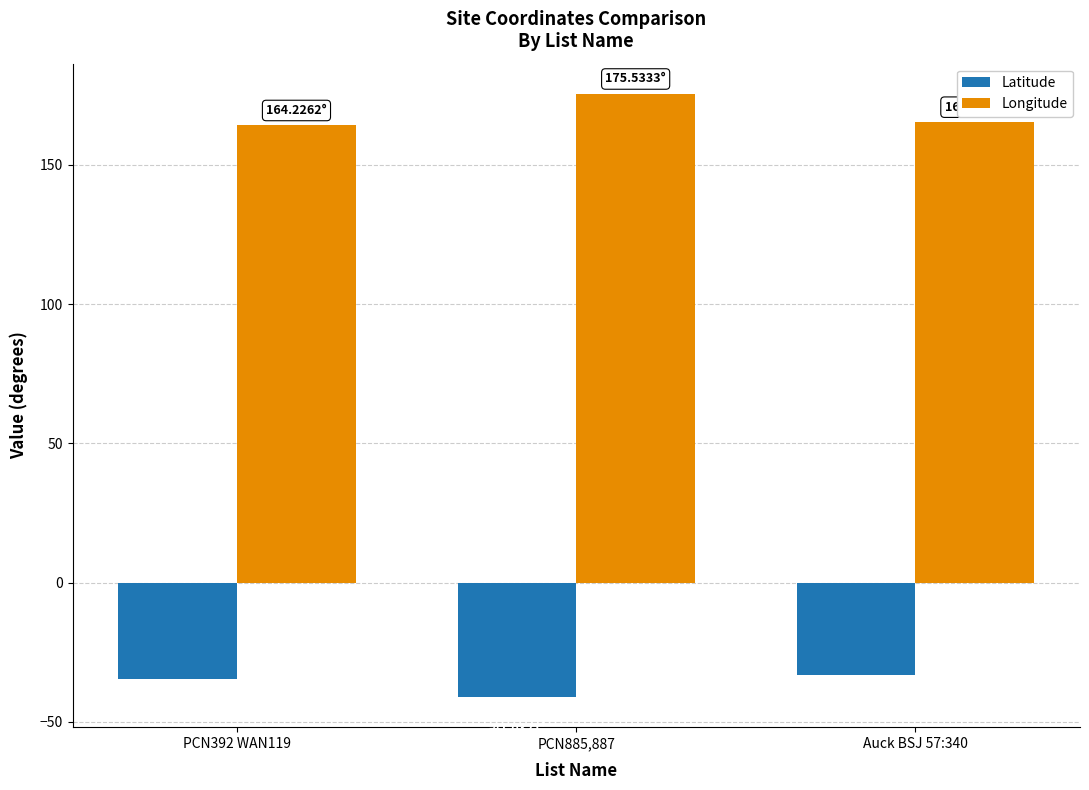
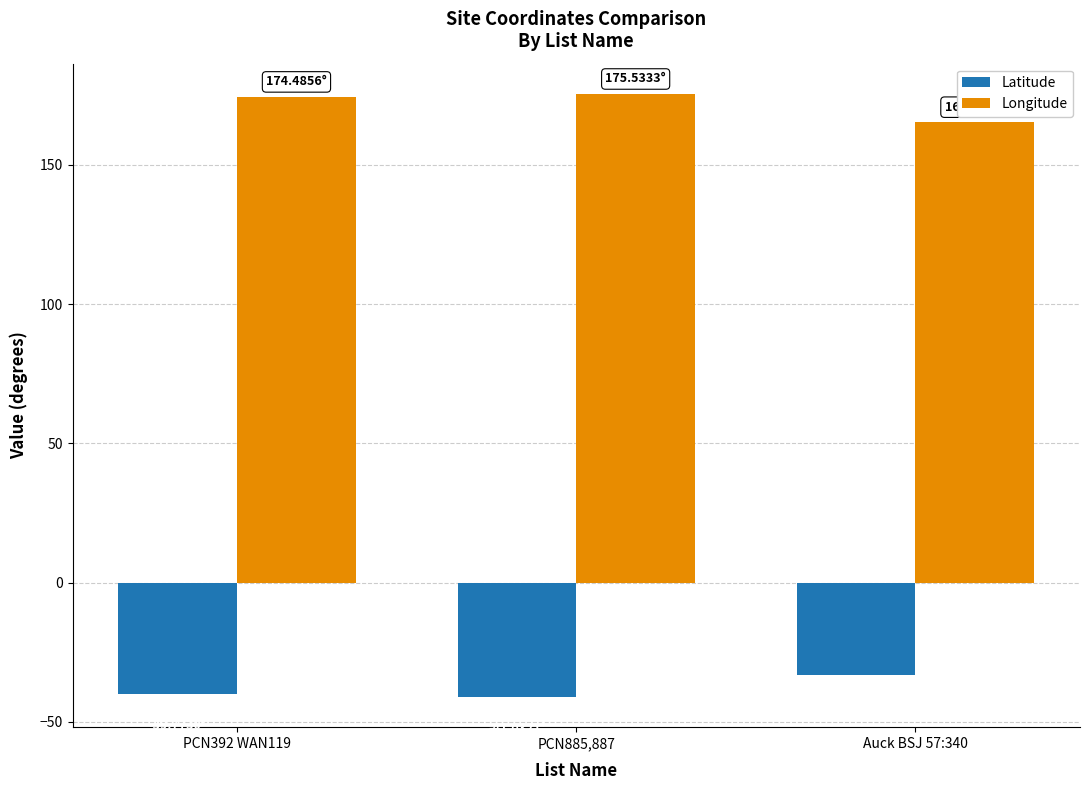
  {
    "Latitude": {
-     "PCN392 WAN119": "-34",
+     "PCN392 WAN119": "-40",
      "PCN885,887": "-41",
      "Auck BSJ 57:340": "-33"
    },
    "Longitude": {
-     "PCN392 WAN119": "164.2262°"
+     "PCN392 WAN119": "174.4856°"
    }
  }
